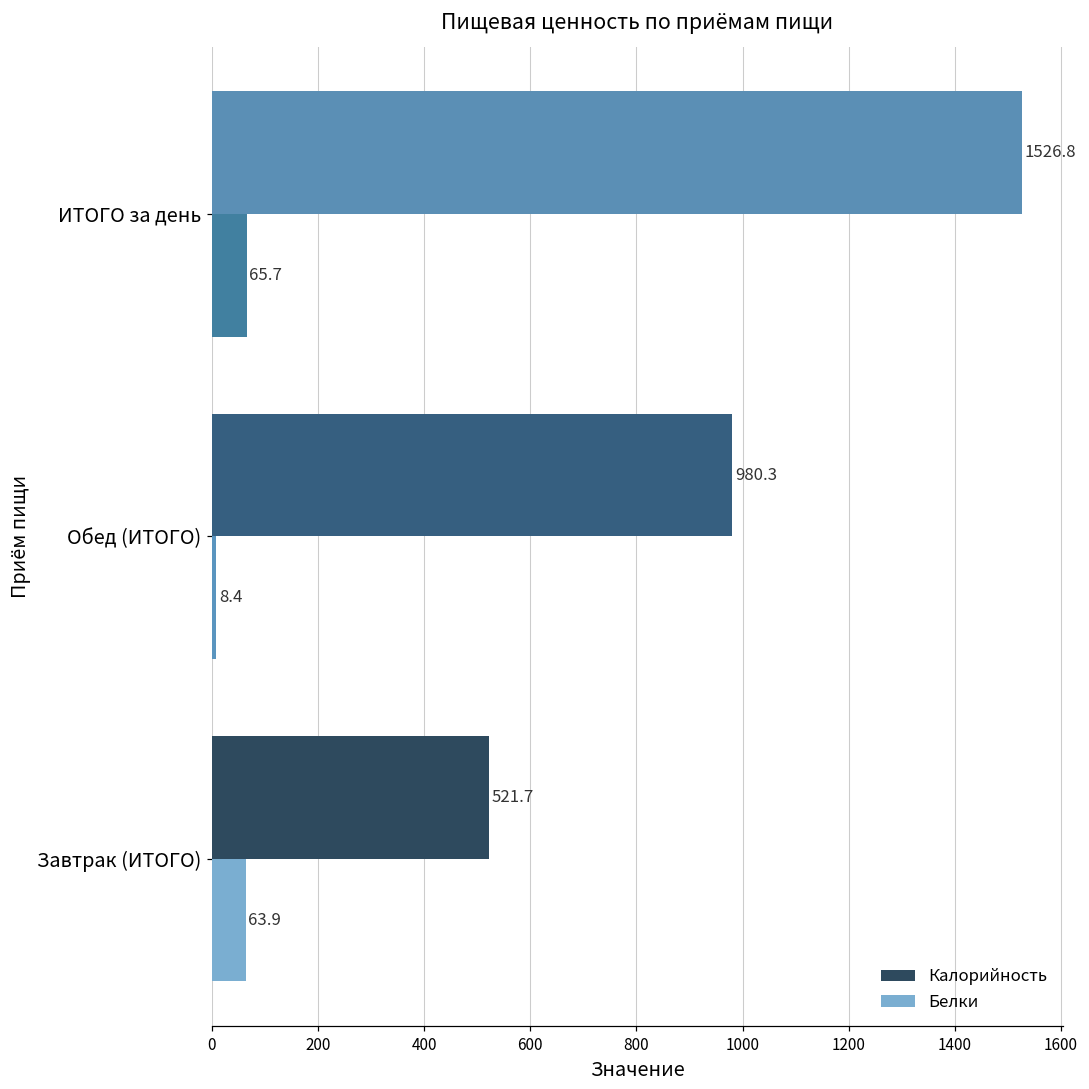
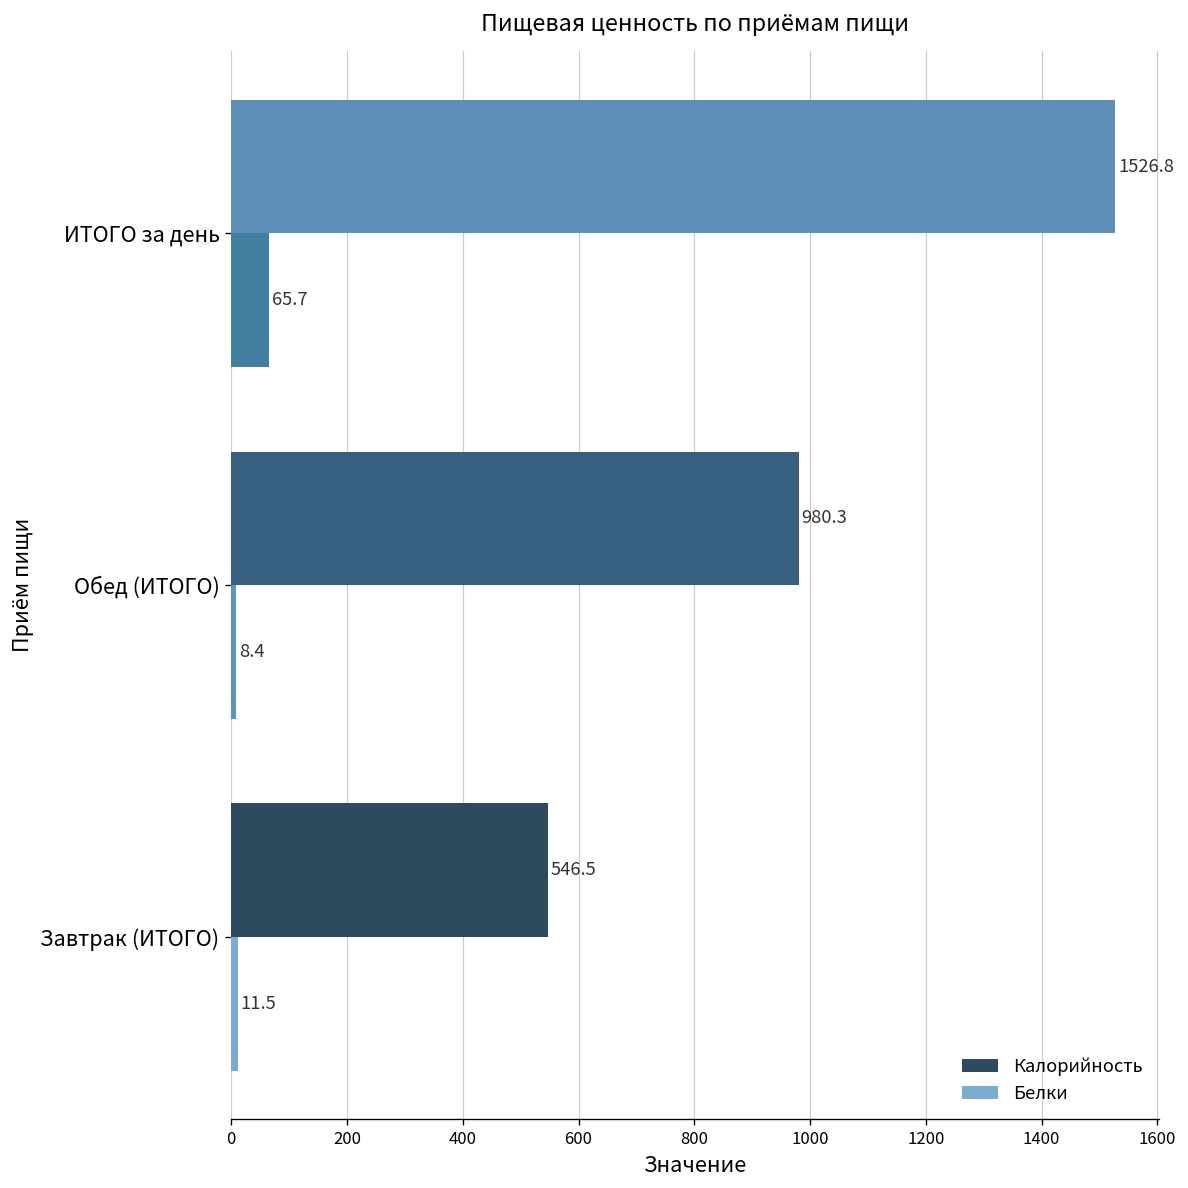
  {
    "Калорийность": {
      "ИТОГО за день": 1526.8,
      "Обед (ИТОГО)": 980.3,
-     "Завтрак (ИТОГО)": 521.7
+     "Завтрак (ИТОГО)": 546.5
    },
    "Белки": {
      "ИТОГО за день": 65.7,
      "Обед (ИТОГО)": 8.4,
-     "Завтрак (ИТОГО)": 63.9
+     "Завтрак (ИТОГО)": 11.5
    }
  }
